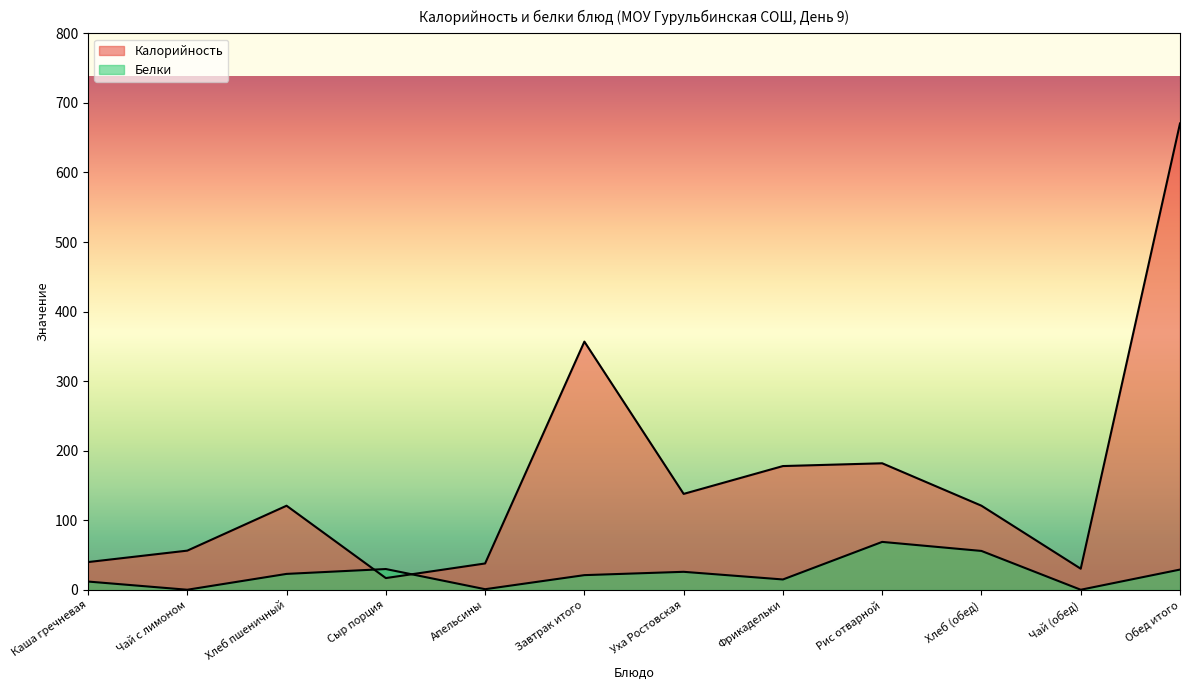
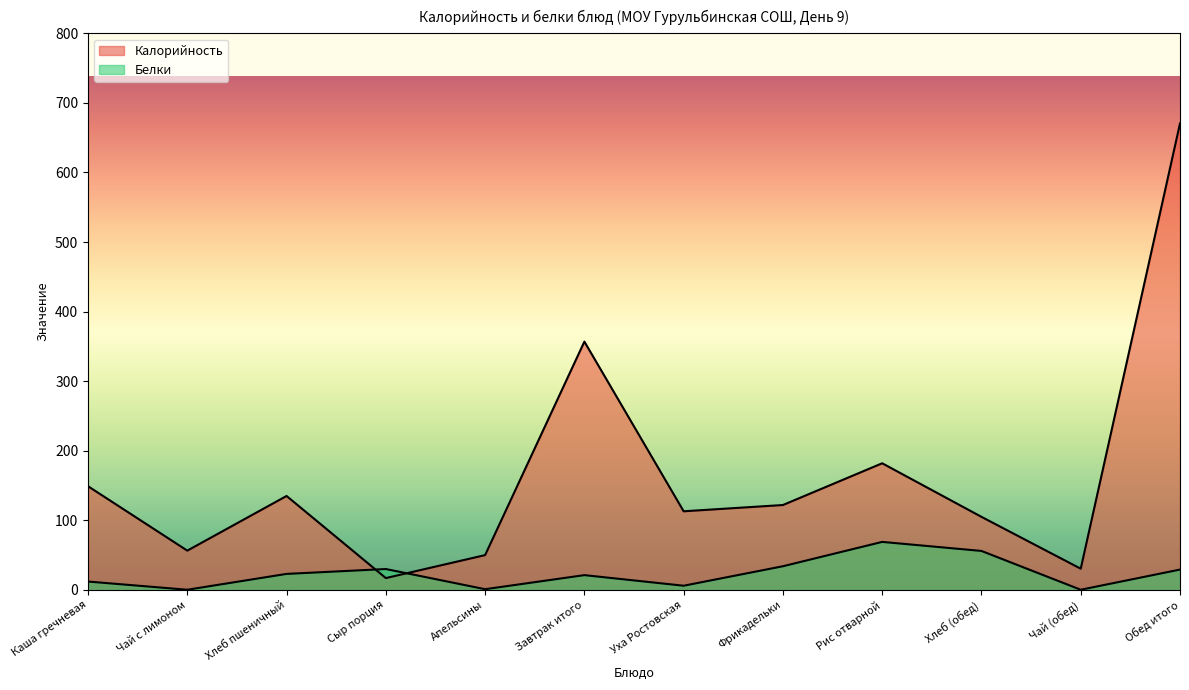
  {
    "Калорийность": {
-     "Каша гречневая": 40,
+     "Каша гречневая": 150,
      "Чай с лимоном": 60,
-     "Хлеб пшеничный": 120,
+     "Хлеб пшеничный": 140,
      "Сыр порция": 20,
-     "Апельсины": 40,
+     "Апельсины": 50,
      "Завтрак итого": 360,
-     "Уха Ростовская": 140,
-     "Фрикадельки": 180,
+     "Уха Ростовская": 110,
+     "Фрикадельки": 120,
      "Рис отварной": 180,
-     "Хлеб (обед)": 120,
+     "Хлеб (обед)": 110,
      "Чай (обед)": 30,
      "Обед итого": 670
    },
    "Белки": {
      "Каша гречневая": 10,
      "Чай с лимоном": 0,
      "Хлеб пшеничный": 20,
      "Сыр порция": 30,
      "Апельсины": 0,
      "Завтрак итого": 20,
-     "Уха Ростовская": 30,
-     "Фрикадельки": 20,
+     "Уха Ростовская": 10,
+     "Фрикадельки": 30,
      "Рис отварной": 70,
      "Хлеб (обед)": 60,
      "Чай (обед)": 0,
      "Обед итого": 30
    }
  }
